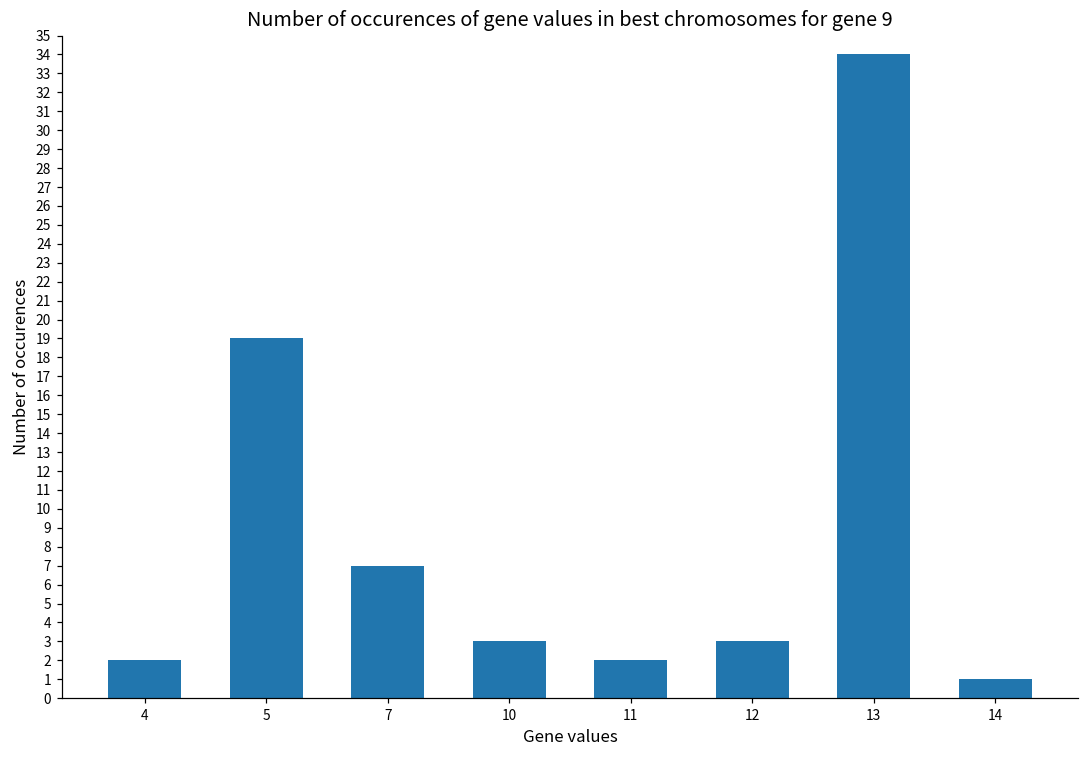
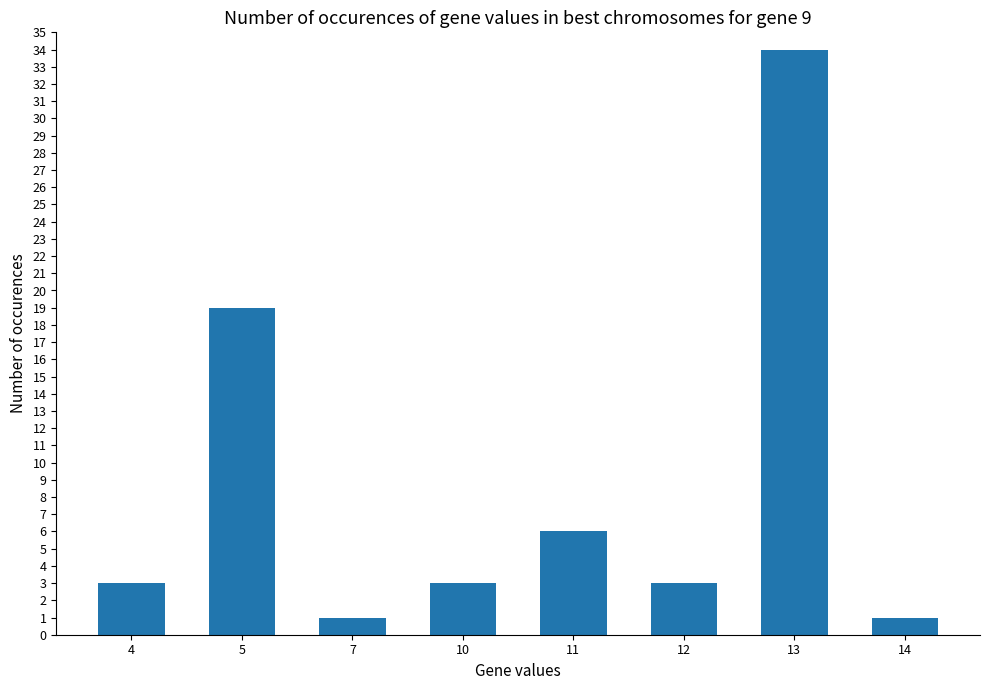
  {
-   "4": 2,
+   "4": 3,
    "5": 19,
-   "7": 7,
+   "7": 1,
    "10": 3,
-   "11": 2,
+   "11": 6,
    "12": 3,
    "13": 34,
    "14": 1
  }
